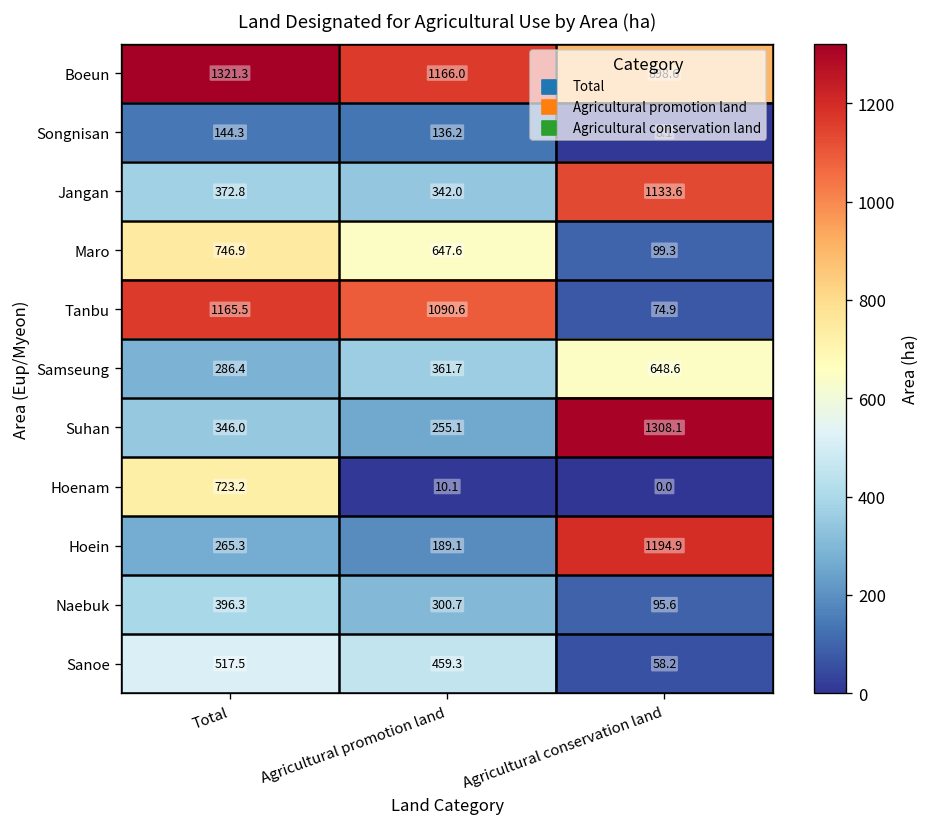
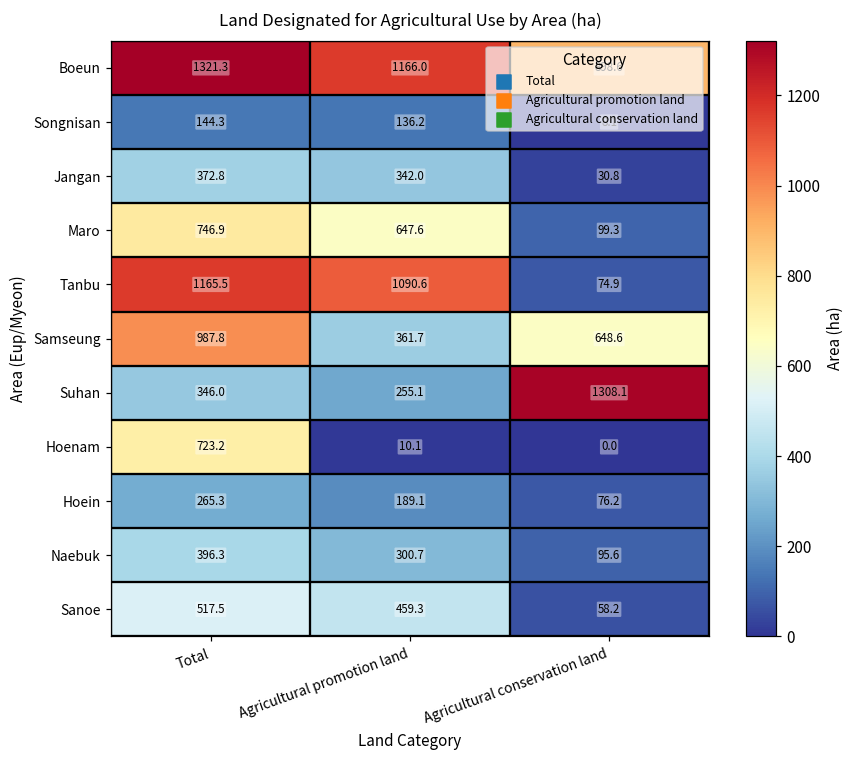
  {
    "Jangan": {
-     "Agricultural conservation land": 1133.6
+     "Agricultural conservation land": 30.8
    },
    "Samseung": {
-     "Total": 286.4
+     "Total": 987.8
    },
    "Hoein": {
-     "Agricultural conservation land": 1194.9
+     "Agricultural conservation land": 76.2
    }
  }
